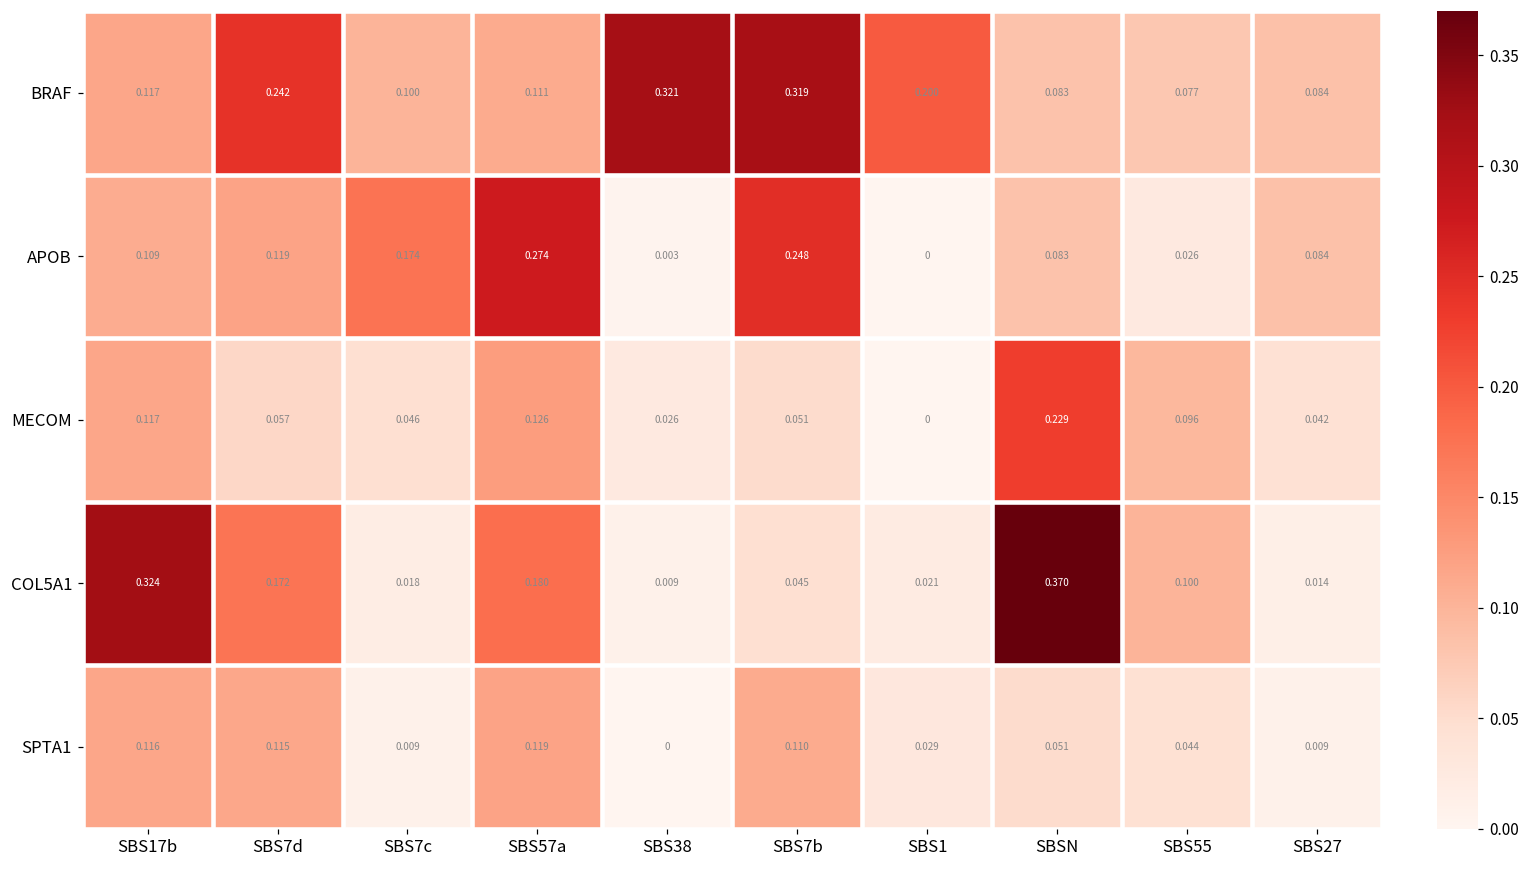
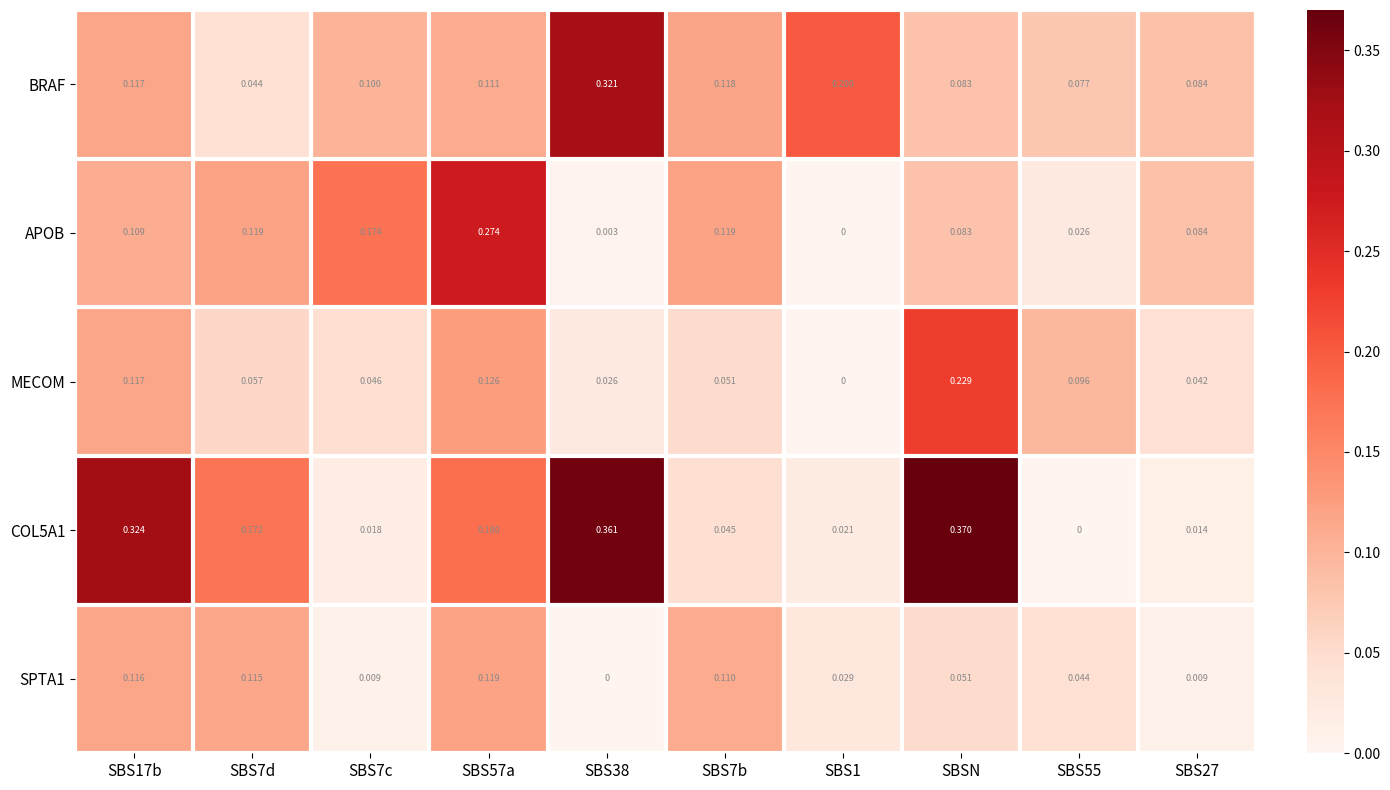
  {
    "BRAF": {
      "SBS17b": 0.117,
-     "SBS7d": 0.242,
+     "SBS7d": 0.044,
      "SBS7c": 0.100,
      "SBS57a": 0.111,
      "SBS38": 0.321,
-     "SBS7b": 0.319,
+     "SBS7b": 0.118,
      "SBS1": 0.200,
      "SBSN": 0.083,
      "SBS55": 0.077,
      "SBS27": 0.084
    },
    "APOB": {
      "SBS17b": 0.109,
      "SBS7d": 0.119,
      "SBS7c": 0.174,
      "SBS57a": 0.274,
      "SBS38": 0.003,
-     "SBS7b": 0.248,
+     "SBS7b": 0.119,
      "SBS1": 0,
      "SBSN": 0.083,
      "SBS55": 0.026,
      "SBS27": 0.084
    },
    "MECOM": {
      "SBS17b": 0.117,
      "SBS7d": 0.057,
      "SBS7c": 0.046,
      "SBS57a": 0.126,
      "SBS38": 0.026,
      "SBS7b": 0.051,
      "SBS1": 0,
      "SBSN": 0.229,
      "SBS55": 0.096,
      "SBS27": 0.042
    },
    "COL5A1": {
      "SBS17b": 0.324,
      "SBS7d": 0.172,
      "SBS7c": 0.018,
      "SBS57a": 0.180,
-     "SBS38": 0.009,
+     "SBS38": 0.361,
      "SBS7b": 0.045,
      "SBS1": 0.021,
      "SBSN": 0.370,
-     "SBS55": 0.100,
+     "SBS55": 0,
      "SBS27": 0.014
    },
    "SPTA1": {
      "SBS17b": 0.116,
      "SBS7d": 0.115,
      "SBS7c": 0.009,
      "SBS57a": 0.119,
      "SBS38": 0,
      "SBS7b": 0.110,
      "SBS1": 0.029,
      "SBSN": 0.051,
      "SBS55": 0.044,
      "SBS27": 0.009
    }
  }
